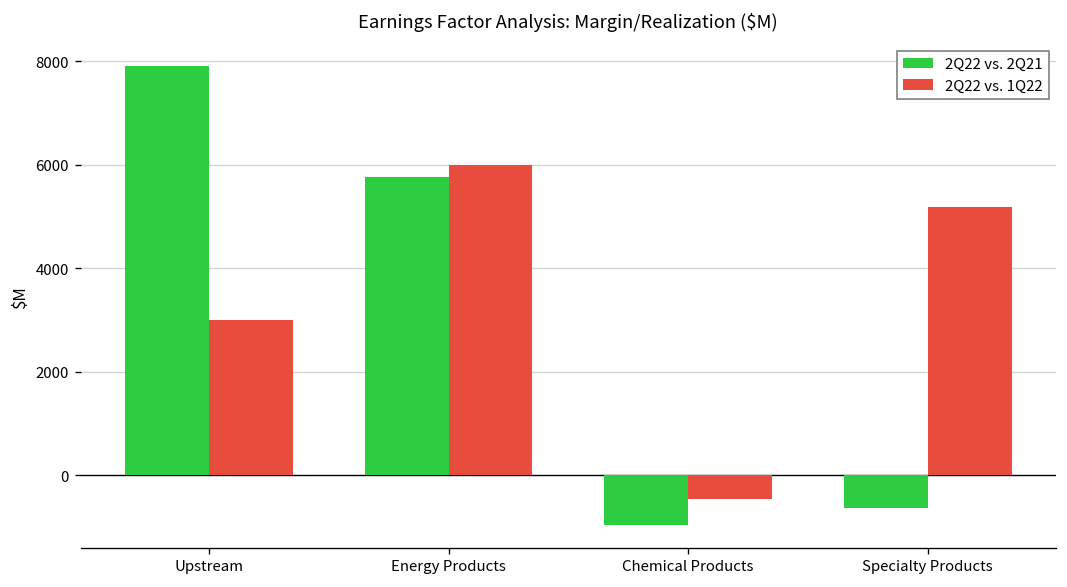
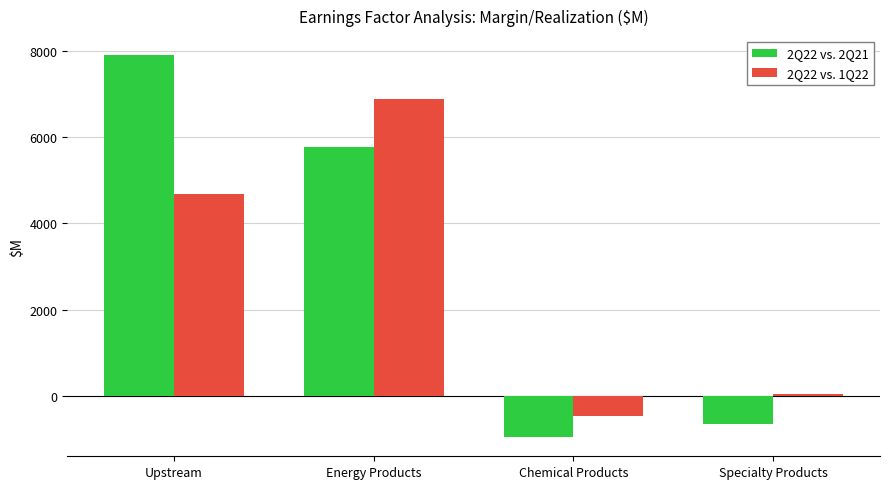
  {
    "2Q22 vs. 2Q21": {
      "Upstream": 7900,
      "Energy Products": 5800,
      "Chemical Products": -1000,
      "Specialty Products": -600
    },
    "2Q22 vs. 1Q22": {
-     "Upstream": 3000,
-     "Energy Products": 6000,
+     "Upstream": 4700,
+     "Energy Products": 6900,
      "Chemical Products": -500,
-     "Specialty Products": 5200
+     "Specialty Products": 0
    }
  }
